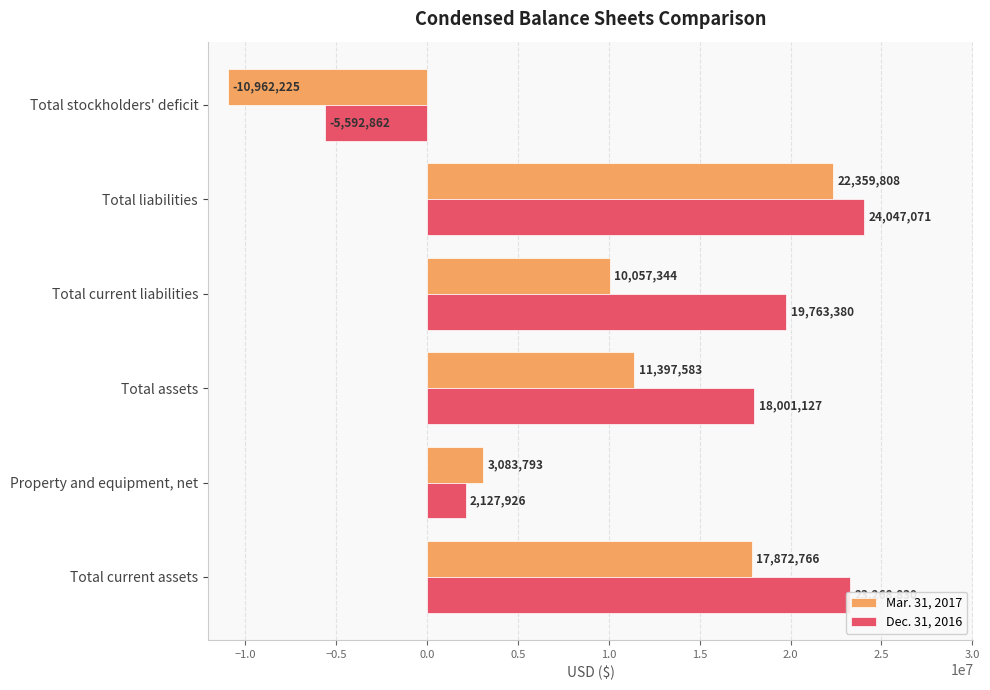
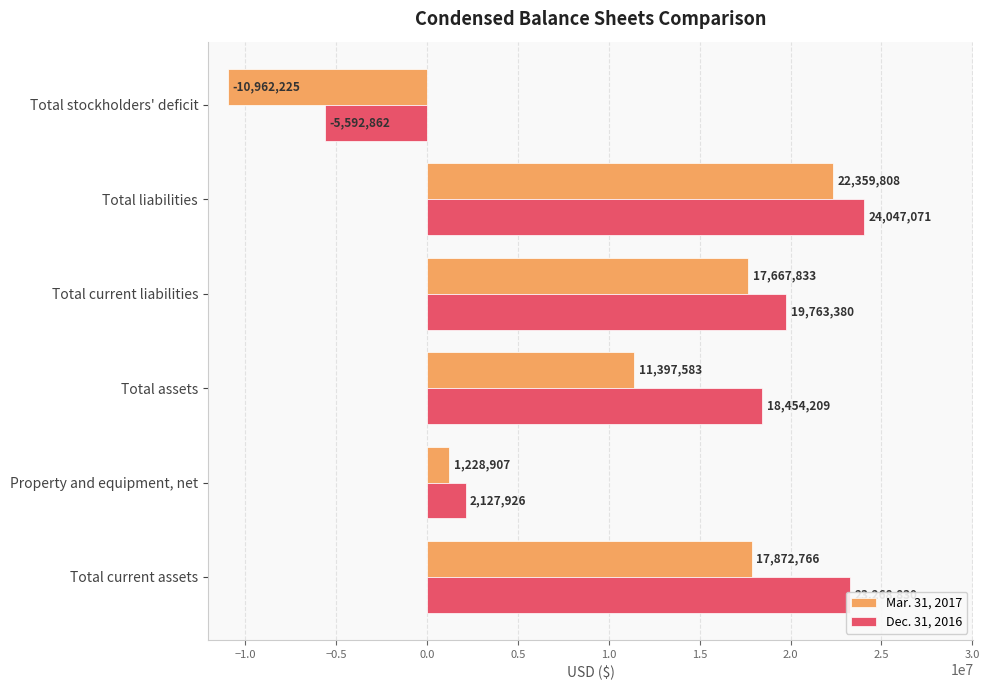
  {
    "Mar. 31, 2017": {
      "Total stockholders' deficit": "-10,962,225",
      "Total liabilities": "22,359,808",
-     "Total current liabilities": "10,057,344",
+     "Total current liabilities": "17,667,833",
      "Total assets": "11,397,583",
-     "Property and equipment, net": "3,083,793",
+     "Property and equipment, net": "1,228,907",
      "Total current assets": "17,872,766"
    },
    "Dec. 31, 2016": {
      "Total stockholders' deficit": "-5,592,862",
      "Total liabilities": "24,047,071",
      "Total current liabilities": "19,763,380",
-     "Total assets": "18,001,127",
+     "Total assets": "18,454,209",
      "Property and equipment, net": "2,127,926"
    }
  }
